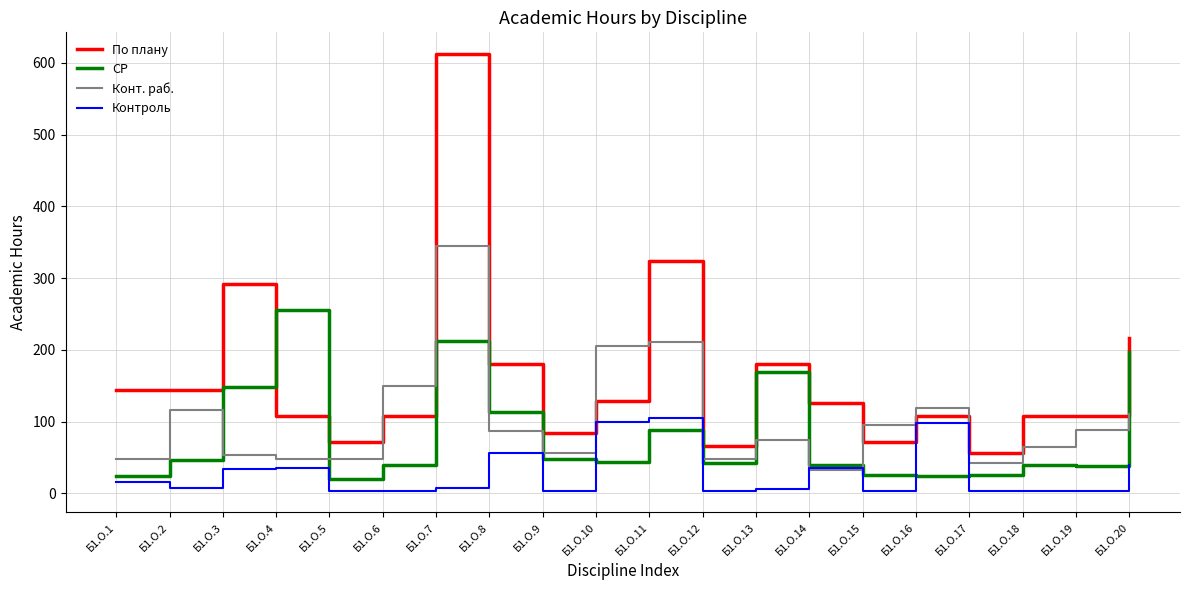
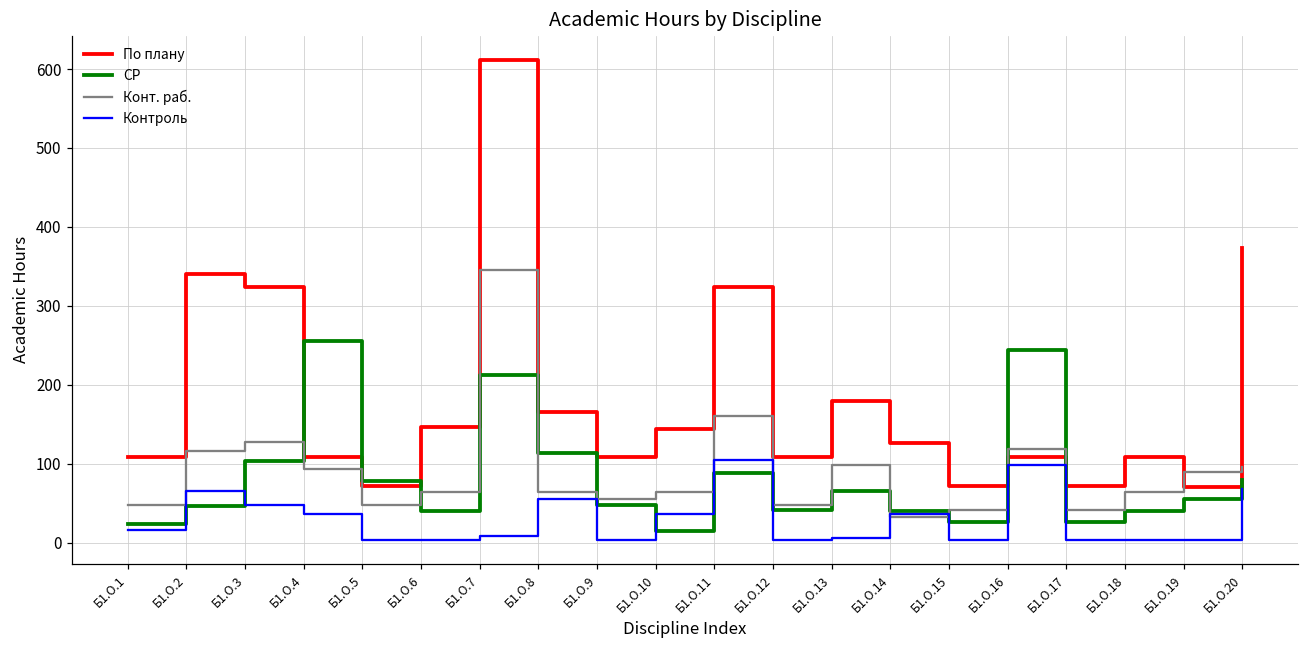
  {
    "По плану": {
-     "Б1.О.1": 140,
-     "Б1.О.2": 140,
-     "Б1.О.3": 290,
+     "Б1.О.1": 110,
+     "Б1.О.2": 340,
+     "Б1.О.3": 320,
      "Б1.О.4": 110,
      "Б1.О.5": 70,
-     "Б1.О.6": 110,
+     "Б1.О.6": 150,
      "Б1.О.7": 610,
-     "Б1.О.8": 180,
-     "Б1.О.9": 80,
-     "Б1.О.10": 130,
+     "Б1.О.8": 170,
+     "Б1.О.9": 110,
+     "Б1.О.10": 140,
      "Б1.О.11": 320,
-     "Б1.О.12": 70,
+     "Б1.О.12": 110,
      "Б1.О.13": 180,
      "Б1.О.14": 130,
      "Б1.О.15": 70,
      "Б1.О.16": 110,
-     "Б1.О.17": 60,
+     "Б1.О.17": 70,
      "Б1.О.18": 110,
-     "Б1.О.19": 110,
-     "Б1.О.20": 220
+     "Б1.О.19": 70,
+     "Б1.О.20": 370
    },
    "СР": {
      "Б1.О.1": 20,
      "Б1.О.2": 50,
-     "Б1.О.3": 150,
+     "Б1.О.3": 100,
      "Б1.О.4": 260,
-     "Б1.О.5": 20,
+     "Б1.О.5": 80,
      "Б1.О.6": 40,
      "Б1.О.7": 210,
      "Б1.О.8": 110,
      "Б1.О.9": 50,
-     "Б1.О.10": 40,
+     "Б1.О.10": 20,
      "Б1.О.11": 90,
      "Б1.О.12": 40,
-     "Б1.О.13": 170,
+     "Б1.О.13": 70,
      "Б1.О.14": 40,
      "Б1.О.15": 30,
-     "Б1.О.16": 20,
+     "Б1.О.16": 240,
      "Б1.О.17": 30,
      "Б1.О.18": 40,
-     "Б1.О.19": 40,
-     "Б1.О.20": 200
+     "Б1.О.19": 60,
+     "Б1.О.20": 80
    },
    "Конт. раб.": {
      "Б1.О.1": 50,
      "Б1.О.2": 120,
-     "Б1.О.3": 50,
-     "Б1.О.4": 50,
+     "Б1.О.3": 130,
+     "Б1.О.4": 90,
      "Б1.О.5": 50,
-     "Б1.О.6": 150,
+     "Б1.О.6": 60,
      "Б1.О.7": 350,
-     "Б1.О.8": 90,
+     "Б1.О.8": 60,
      "Б1.О.9": 60,
-     "Б1.О.10": 210,
-     "Б1.О.11": 210,
+     "Б1.О.10": 60,
+     "Б1.О.11": 160,
      "Б1.О.12": 50,
-     "Б1.О.13": 70,
+     "Б1.О.13": 100,
      "Б1.О.14": 30,
-     "Б1.О.15": 100,
+     "Б1.О.15": 40,
      "Б1.О.16": 120,
      "Б1.О.17": 40,
      "Б1.О.18": 60,
      "Б1.О.19": 90,
-     "Б1.О.20": 110
+     "Б1.О.20": 100
    },
    "Контроль": {
      "Б1.О.1": 20,
-     "Б1.О.2": 10,
-     "Б1.О.3": 30,
+     "Б1.О.2": 70,
+     "Б1.О.3": 50,
      "Б1.О.4": 40,
      "Б1.О.5": 0,
      "Б1.О.6": 0,
      "Б1.О.7": 10,
      "Б1.О.8": 60,
      "Б1.О.9": 0,
-     "Б1.О.10": 100,
+     "Б1.О.10": 40,
      "Б1.О.11": 110,
      "Б1.О.12": 0,
      "Б1.О.13": 10,
      "Б1.О.14": 40,
      "Б1.О.15": 0,
      "Б1.О.16": 100,
      "Б1.О.17": 0,
      "Б1.О.18": 0,
      "Б1.О.19": 0,
-     "Б1.О.20": 40
+     "Б1.О.20": 70
    }
  }
